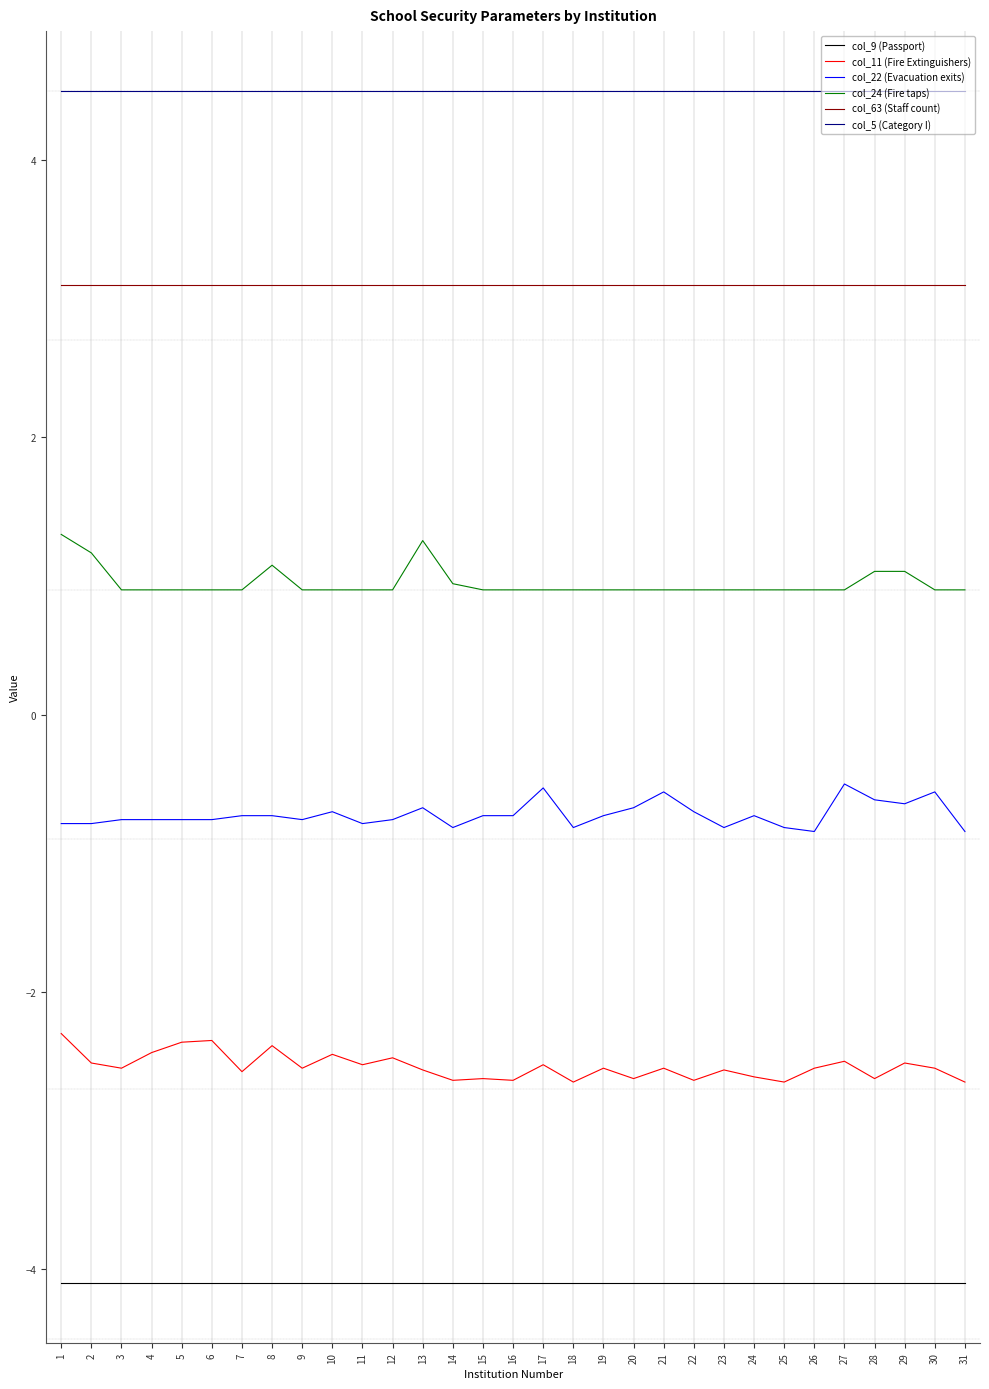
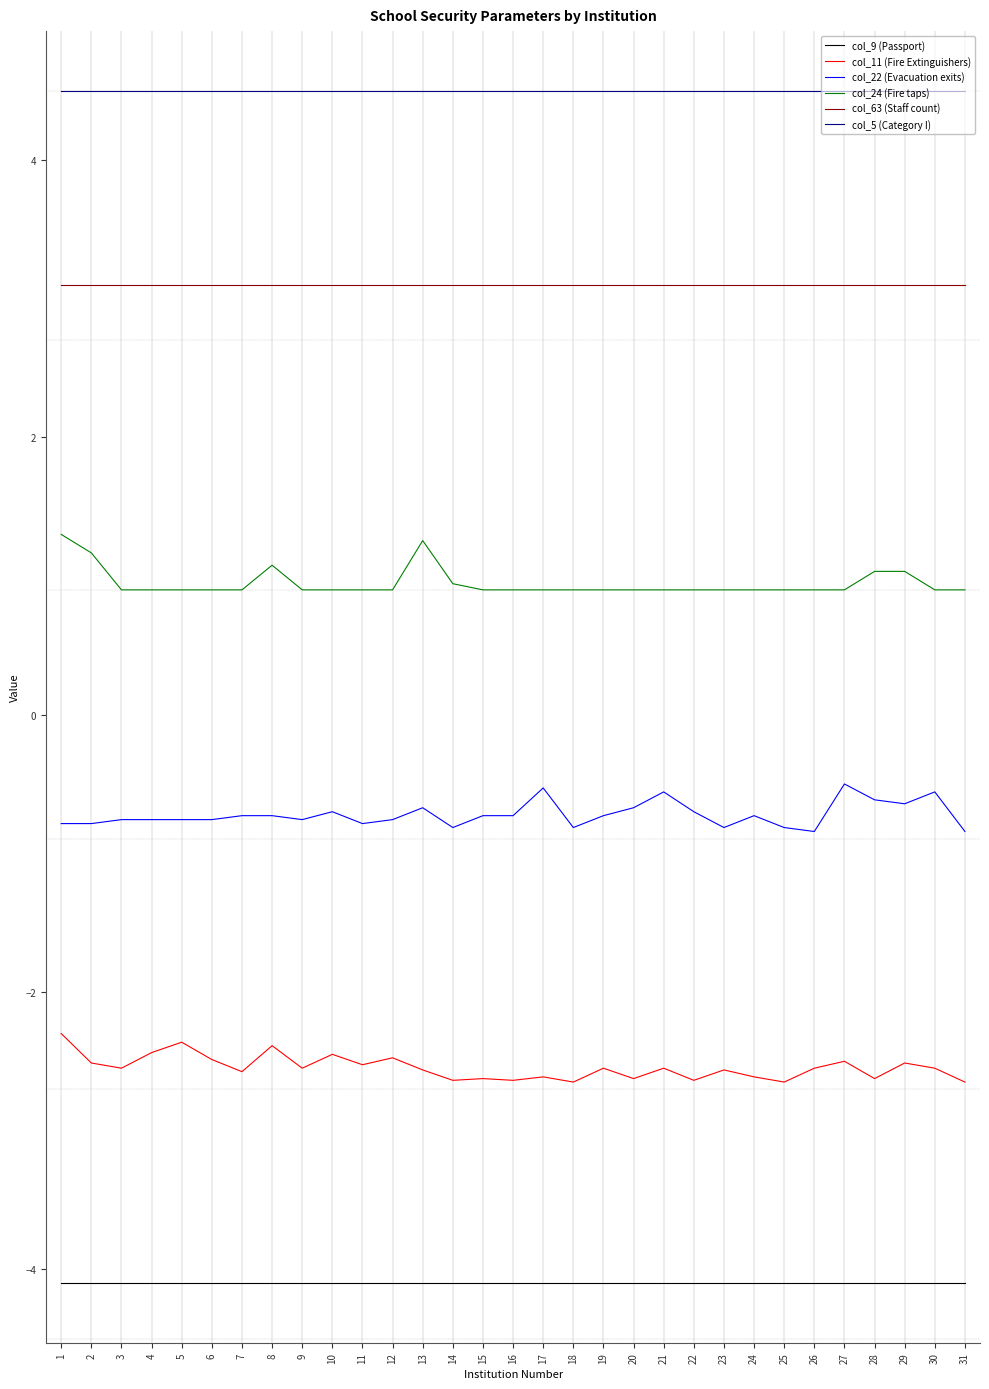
  {
    "col_9 (Passport)": {
      "1": -4.10,
      "2": -4.10,
      "3": -4.10,
      "4": -4.10,
      "5": -4.10,
      "6": -4.10,
      "7": -4.10,
      "8": -4.10,
      "9": -4.10,
      "10": -4.10,
      "11": -4.10,
      "12": -4.10,
      "13": -4.10,
      "14": -4.10,
      "15": -4.10,
      "16": -4.10,
      "17": -4.10,
      "18": -4.10,
      "19": -4.10,
      "20": -4.10,
      "21": -4.10,
      "22": -4.10,
      "23": -4.10,
      "24": -4.10,
      "25": -4.10,
      "26": -4.10,
      "27": -4.10,
      "28": -4.10,
      "29": -4.10,
      "30": -4.10,
      "31": -4.10
    },
    "col_11 (Fire Extinguishers)": {
      "1": -2.30,
      "2": -2.51,
      "3": -2.55,
      "4": -2.44,
      "5": -2.36,
-     "6": -2.35,
+     "6": -2.49,
      "7": -2.58,
      "8": -2.39,
      "9": -2.55,
      "10": -2.45,
      "11": -2.53,
      "12": -2.48,
      "13": -2.56,
      "14": -2.64,
      "15": -2.63,
      "16": -2.64,
-     "17": -2.53,
+     "17": -2.61,
      "18": -2.65,
      "19": -2.55,
      "20": -2.63,
      "21": -2.55,
      "22": -2.64,
      "23": -2.56,
      "24": -2.61,
      "25": -2.65,
      "26": -2.55,
      "27": -2.50,
      "28": -2.63,
      "29": -2.51,
      "30": -2.55,
      "31": -2.65
    },
    "col_22 (Evacuation exits)": {
      "1": -0.79,
      "2": -0.79,
      "3": -0.76,
      "4": -0.76,
      "5": -0.76,
      "6": -0.76,
      "7": -0.73,
      "8": -0.73,
      "9": -0.76,
      "10": -0.70,
      "11": -0.79,
      "12": -0.76,
      "13": -0.67,
      "14": -0.81,
      "15": -0.73,
      "16": -0.73,
      "17": -0.53,
      "18": -0.81,
      "19": -0.73,
      "20": -0.67,
      "21": -0.56,
      "22": -0.70,
      "23": -0.81,
      "24": -0.73,
      "25": -0.81,
      "26": -0.84,
      "27": -0.50,
      "28": -0.61,
      "29": -0.64,
      "30": -0.56,
      "31": -0.84
    },
    "col_24 (Fire taps)": {
      "1": 1.30,
      "2": 1.17,
      "3": 0.90,
      "4": 0.90,
      "5": 0.90,
      "6": 0.90,
      "7": 0.90,
      "8": 1.08,
      "9": 0.90,
      "10": 0.90,
      "11": 0.90,
      "12": 0.90,
      "13": 1.26,
      "14": 0.94,
      "15": 0.90,
      "16": 0.90,
      "17": 0.90,
      "18": 0.90,
      "19": 0.90,
      "20": 0.90,
      "21": 0.90,
      "22": 0.90,
      "23": 0.90,
      "24": 0.90,
      "25": 0.90,
      "26": 0.90,
      "27": 0.90,
      "28": 1.03,
      "29": 1.03,
      "30": 0.90,
      "31": 0.90
    },
    "col_63 (Staff count)": {
      "1": 3.10,
      "2": 3.10,
      "3": 3.10,
      "4": 3.10,
      "5": 3.10,
      "6": 3.10,
      "7": 3.10,
      "8": 3.10,
      "9": 3.10,
      "10": 3.10,
      "11": 3.10,
      "12": 3.10,
      "13": 3.10,
      "14": 3.10,
      "15": 3.10,
      "16": 3.10,
      "17": 3.10,
      "18": 3.10,
      "19": 3.10,
      "20": 3.10,
      "21": 3.10,
      "22": 3.10,
      "23": 3.10,
      "24": 3.10,
      "25": 3.10,
      "26": 3.10,
      "27": 3.10,
      "28": 3.10,
      "29": 3.10,
      "30": 3.10,
      "31": 3.10
    },
    "col_5 (Category I)": {
      "1": 4.50,
      "2": 4.50,
      "3": 4.50,
      "4": 4.50,
      "5": 4.50,
      "6": 4.50,
      "7": 4.50,
      "8": 4.50,
      "9": 4.50,
      "10": 4.50,
      "11": 4.50,
      "12": 4.50,
      "13": 4.50,
      "14": 4.50,
      "15": 4.50,
      "16": 4.50,
      "17": 4.50,
      "18": 4.50,
      "19": 4.50,
      "20": 4.50,
      "21": 4.50,
      "22": 4.50,
      "23": 4.50,
      "24": 4.50,
      "25": 4.50,
      "26": 4.50
    }
  }
